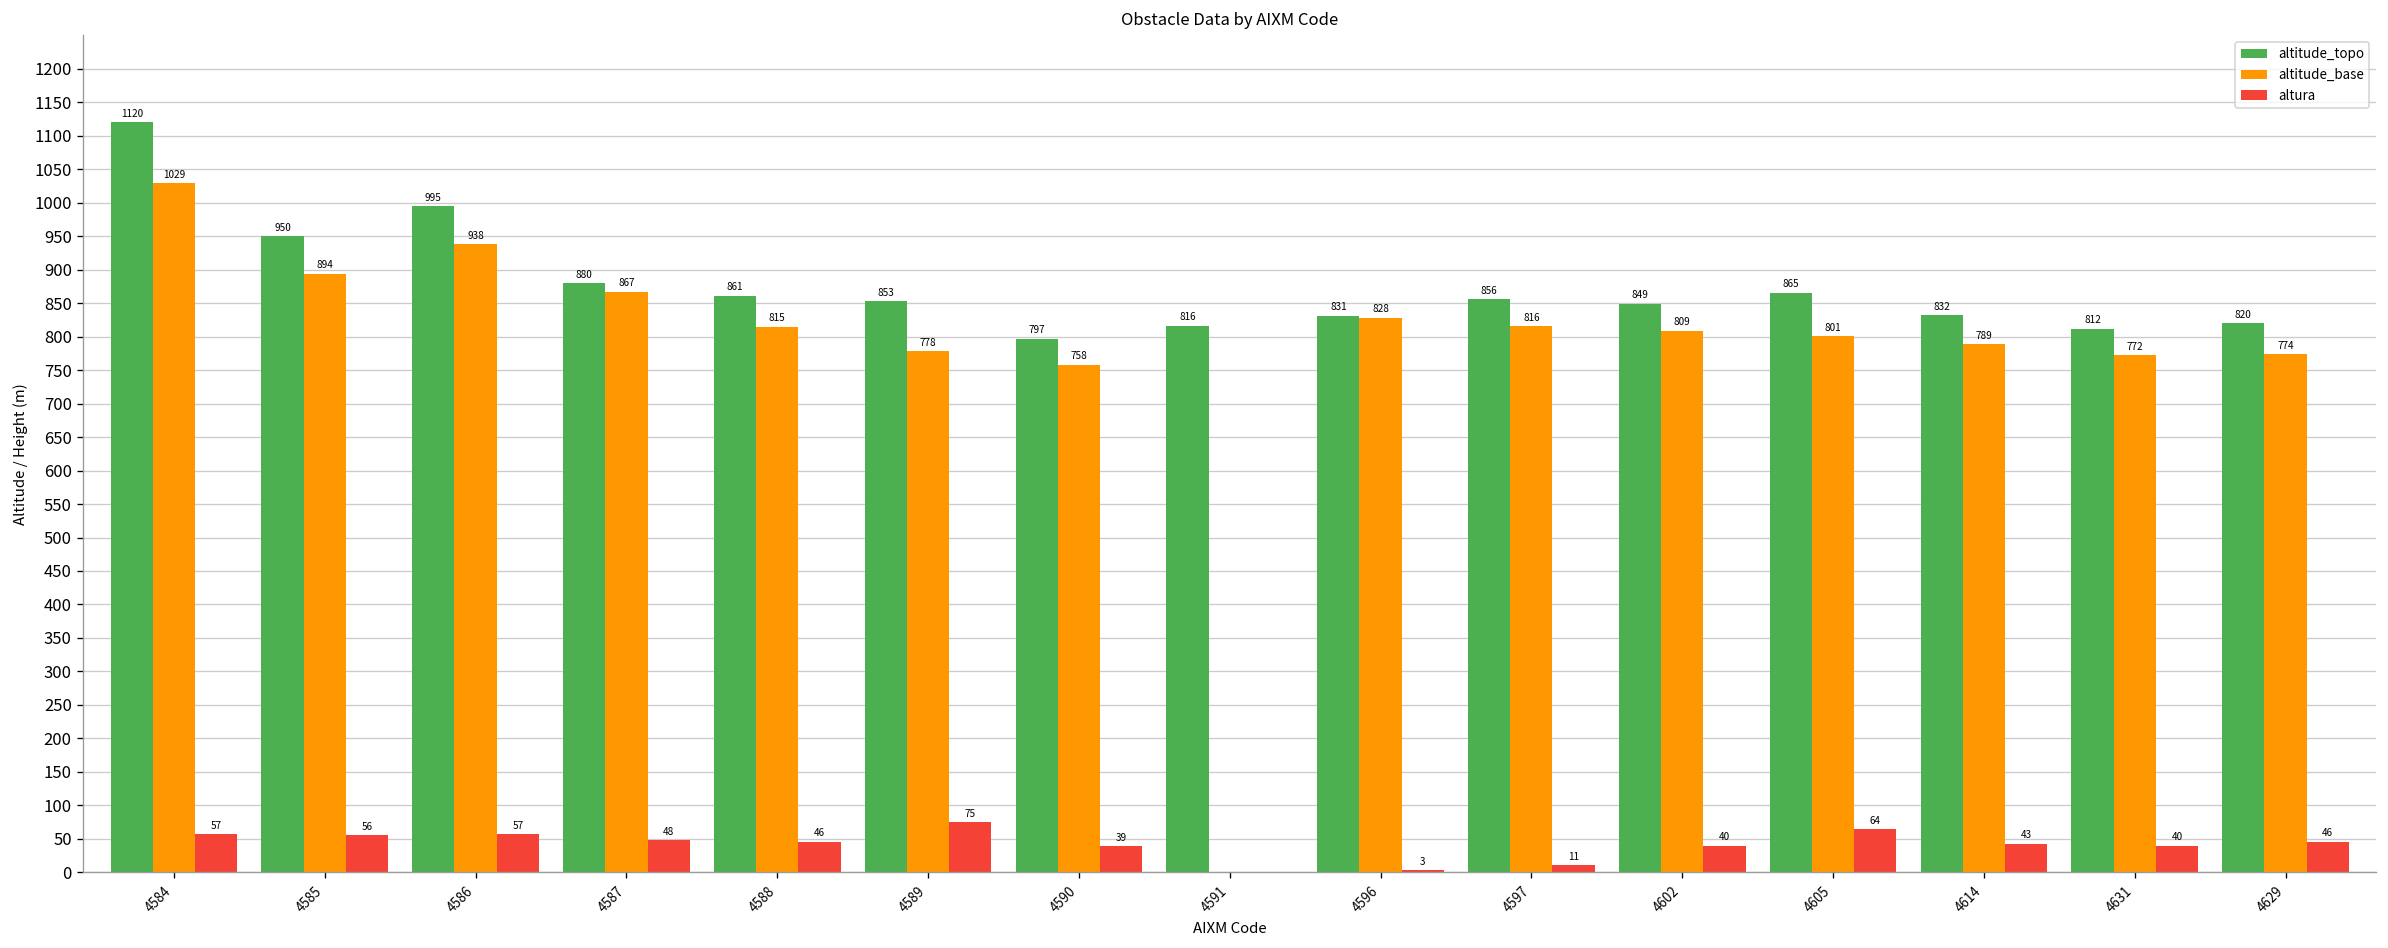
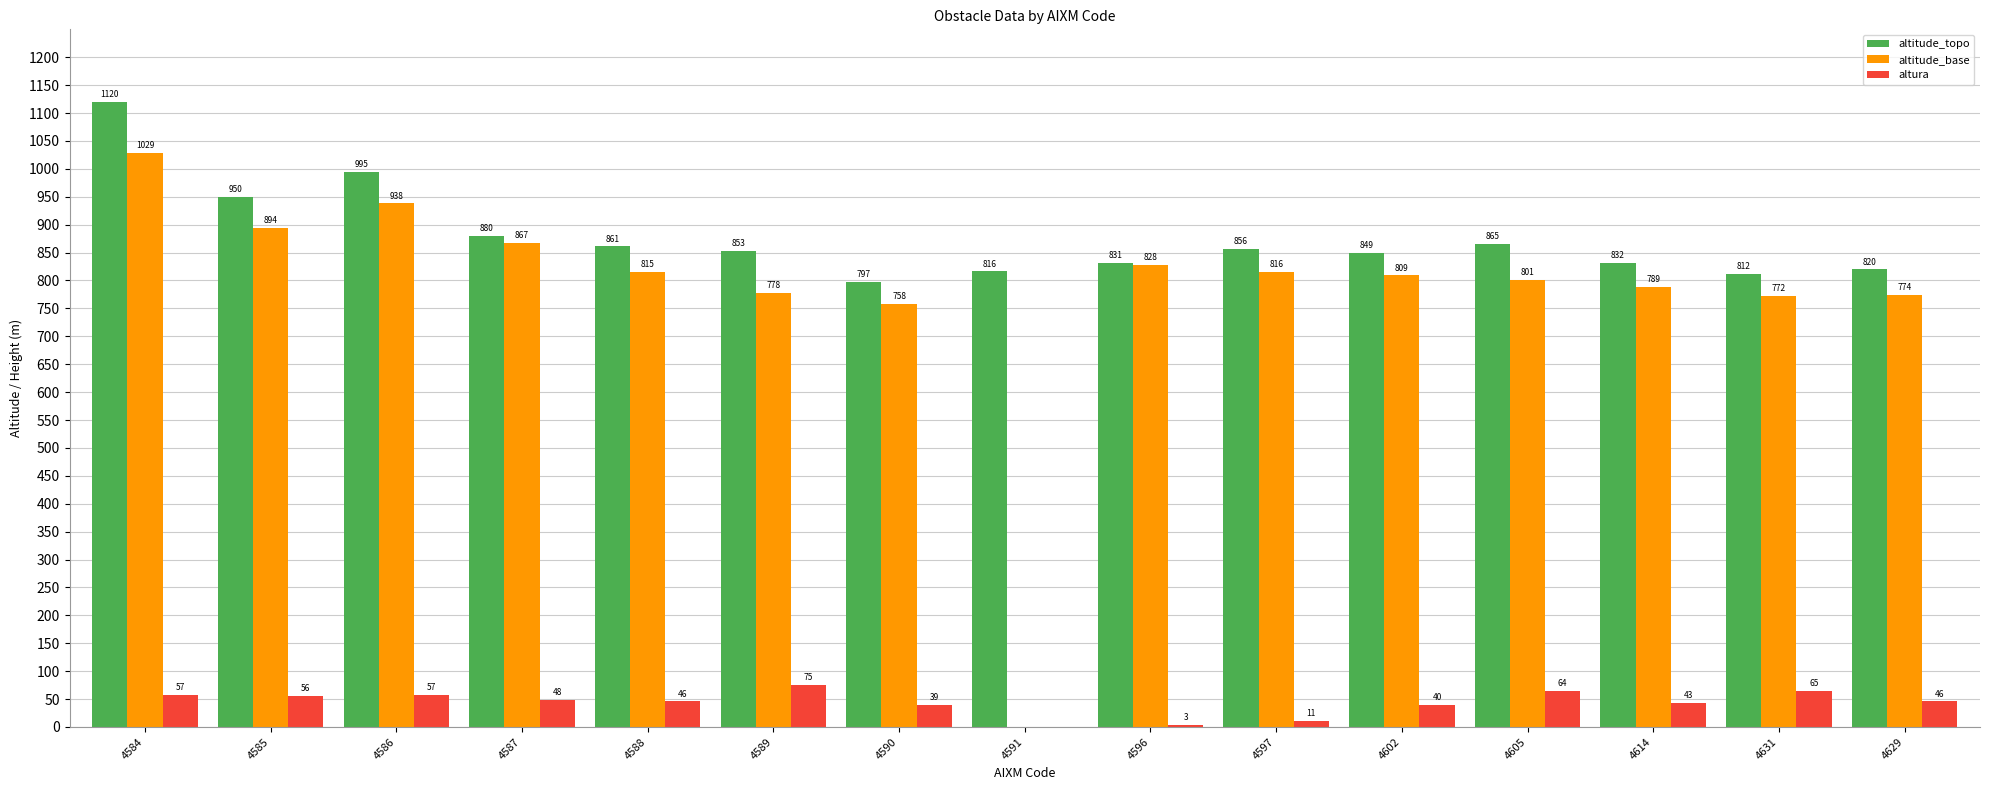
  {
    "altitude_topo": {
      "4584": 1120,
      "4585": 950,
      "4586": 995,
      "4587": 880,
      "4588": 861,
      "4589": 853,
      "4590": 797,
      "4591": 816,
      "4596": 831,
      "4597": 856,
      "4602": 849,
      "4605": 865,
      "4614": 832,
      "4631": 812,
      "4629": 820
    },
    "altitude_base": {
      "4584": 1029,
      "4585": 894,
      "4586": 938,
      "4587": 867,
      "4588": 815,
      "4589": 778,
      "4590": 758,
      "4596": 828,
      "4597": 816,
      "4602": 809,
      "4605": 801,
      "4614": 789,
      "4631": 772,
      "4629": 774
    },
    "altura": {
      "4584": 57,
      "4585": 56,
      "4586": 57,
      "4587": 48,
      "4588": 46,
      "4589": 75,
      "4590": 39,
      "4596": 3,
      "4597": 11,
      "4602": 40,
      "4605": 64,
      "4614": 43,
-     "4631": 40,
+     "4631": 65,
      "4629": 46
    }
  }
